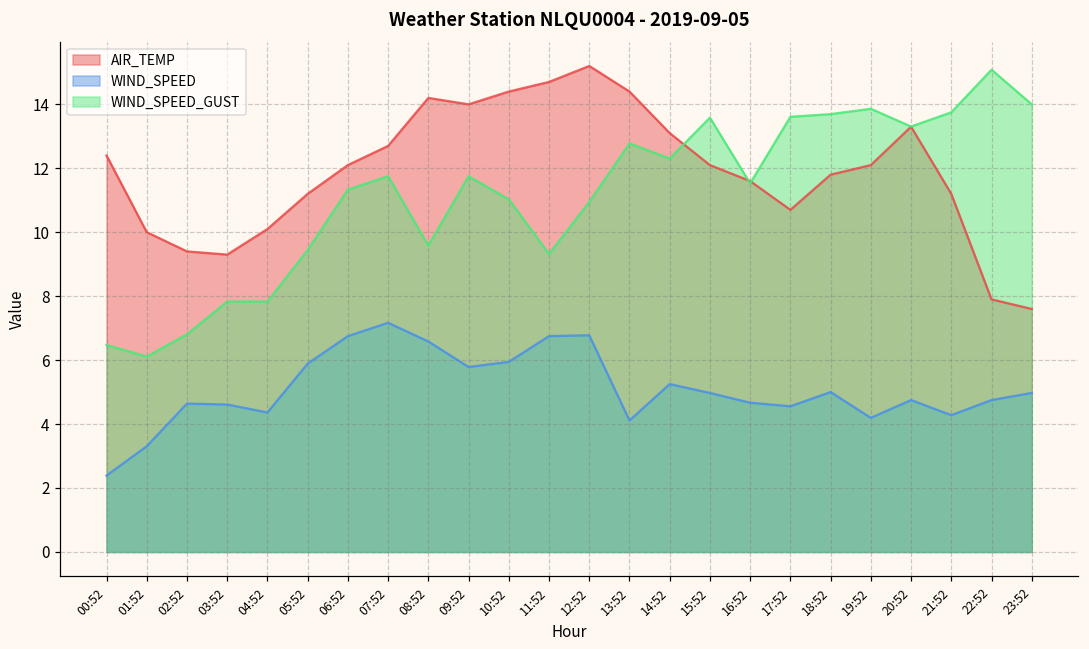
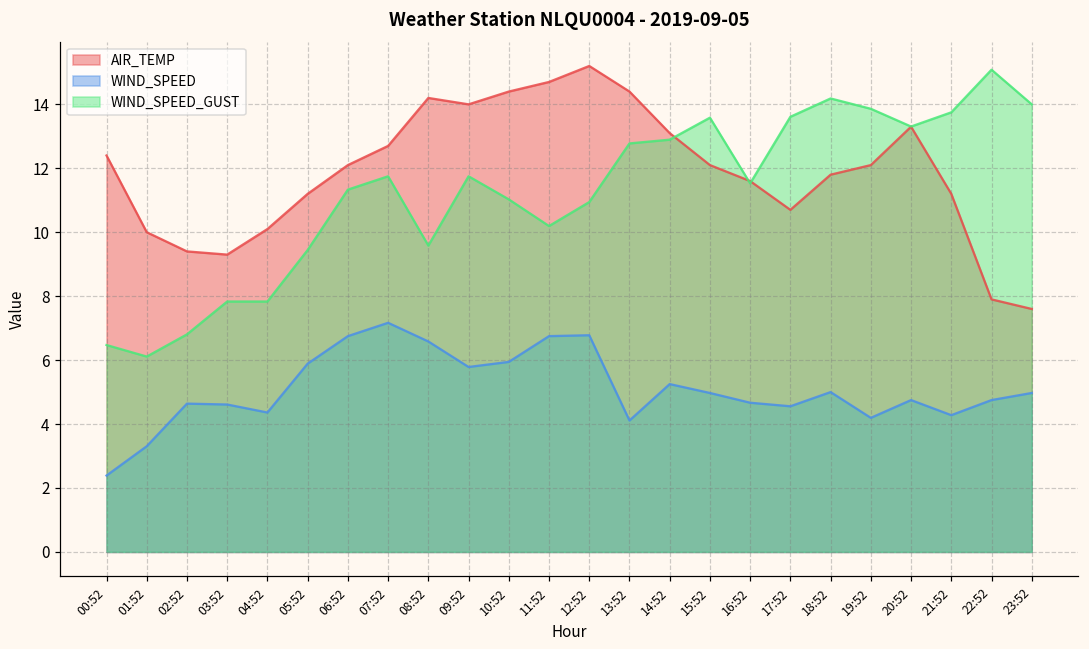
  {
    "AIR_TEMP": {
      "00:52": 12.4,
      "01:52": 10.0,
      "02:52": 9.4,
      "03:52": 9.3,
      "04:52": 10.1,
      "05:52": 11.2,
      "06:52": 12.1,
      "07:52": 12.7,
      "08:52": 14.2,
      "09:52": 14.0,
      "10:52": 14.4,
      "11:52": 14.7,
      "12:52": 15.2,
      "13:52": 14.4,
      "14:52": 13.1,
      "15:52": 12.1,
      "17:52": 10.7,
      "18:52": 11.8,
      "19:52": 12.1,
      "21:52": 11.2,
      "22:52": 7.9,
      "23:52": 7.6
    },
    "WIND_SPEED": {
      "00:52": 2.4,
      "01:52": 3.3,
      "02:52": 4.6,
      "03:52": 4.6,
      "04:52": 4.4,
      "05:52": 5.9,
      "06:52": 6.8,
      "07:52": 7.2,
      "08:52": 6.6,
      "09:52": 5.8,
      "10:52": 5.9,
      "11:52": 6.8,
      "12:52": 6.8,
      "13:52": 4.1,
      "14:52": 5.3,
      "15:52": 5.0,
      "16:52": 4.7,
      "17:52": 4.6,
      "18:52": 5.0,
      "19:52": 4.2,
      "20:52": 4.8,
      "21:52": 4.3,
      "22:52": 4.8,
      "23:52": 5.0
    },
    "WIND_SPEED_GUST": {
      "00:52": 6.5,
      "01:52": 6.1,
      "02:52": 6.8,
      "03:52": 7.8,
      "04:52": 7.8,
      "05:52": 9.4,
      "06:52": 11.3,
      "07:52": 11.8,
      "08:52": 9.6,
      "09:52": 11.8,
      "10:52": 11.0,
-     "11:52": 9.3,
+     "11:52": 10.2,
      "12:52": 10.9,
      "13:52": 12.8,
-     "14:52": 12.3,
+     "14:52": 12.9,
      "15:52": 13.6,
      "17:52": 13.6,
-     "18:52": 13.7,
+     "18:52": 14.2,
      "19:52": 13.9,
      "21:52": 13.8,
      "22:52": 15.1,
      "23:52": 14.0
    }
  }
